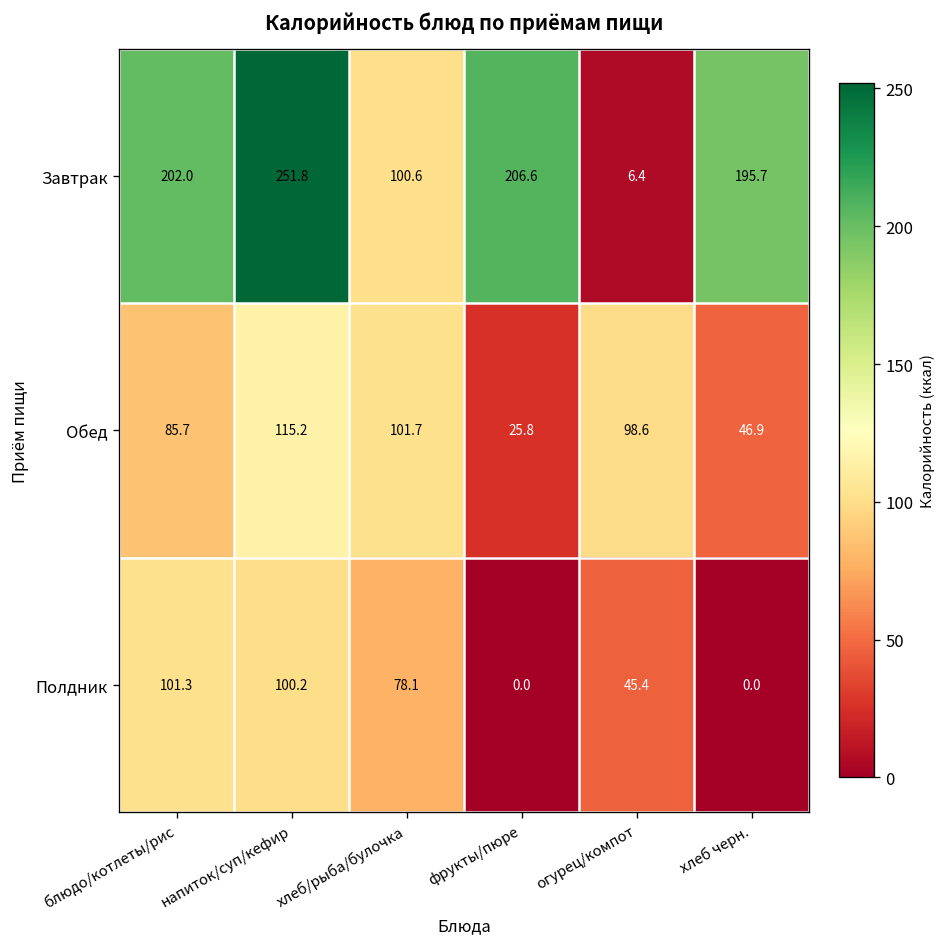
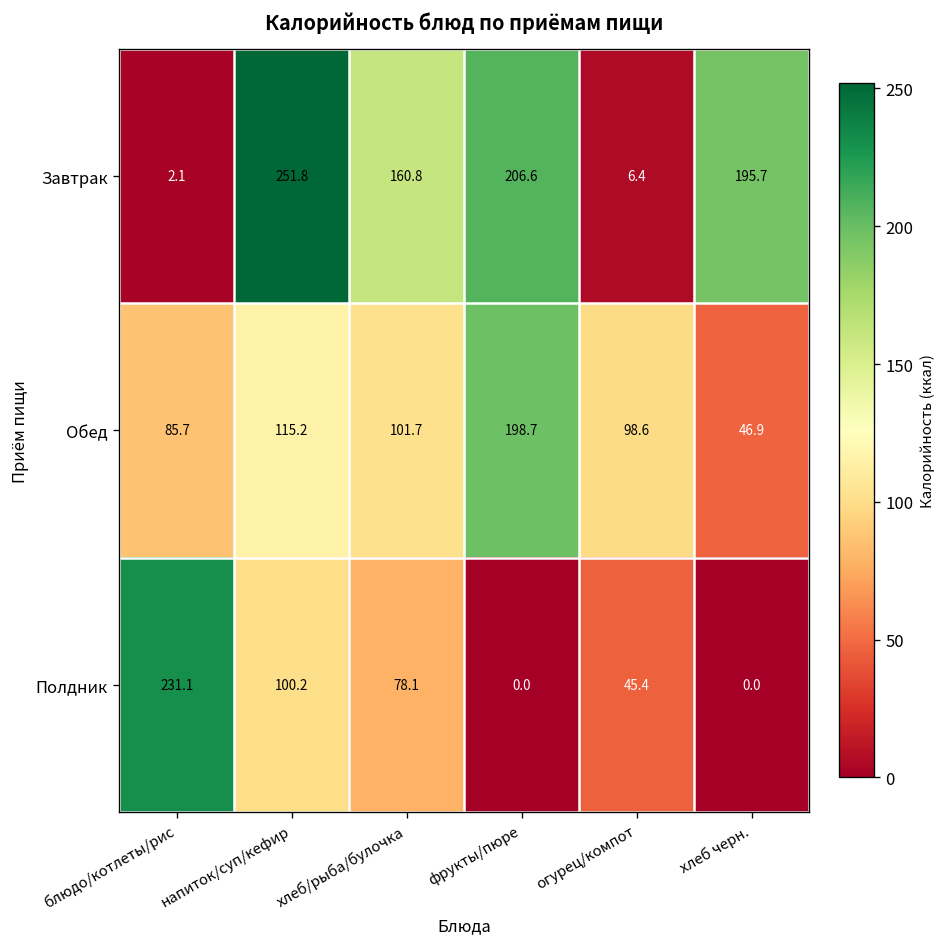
  {
    "Завтрак": {
-     "блюдо/котлеты/рис": 202.0,
+     "блюдо/котлеты/рис": 2.1,
      "напиток/суп/кефир": 251.8,
-     "хлеб/рыба/булочка": 100.6,
+     "хлеб/рыба/булочка": 160.8,
      "фрукты/пюре": 206.6,
      "огурец/компот": 6.4,
      "хлеб черн.": 195.7
    },
    "Обед": {
      "блюдо/котлеты/рис": 85.7,
      "напиток/суп/кефир": 115.2,
      "хлеб/рыба/булочка": 101.7,
-     "фрукты/пюре": 25.8,
+     "фрукты/пюре": 198.7,
      "огурец/компот": 98.6,
      "хлеб черн.": 46.9
    },
    "Полдник": {
-     "блюдо/котлеты/рис": 101.3,
+     "блюдо/котлеты/рис": 231.1,
      "напиток/суп/кефир": 100.2,
      "хлеб/рыба/булочка": 78.1,
      "фрукты/пюре": 0.0,
      "огурец/компот": 45.4,
      "хлеб черн.": 0.0
    }
  }
